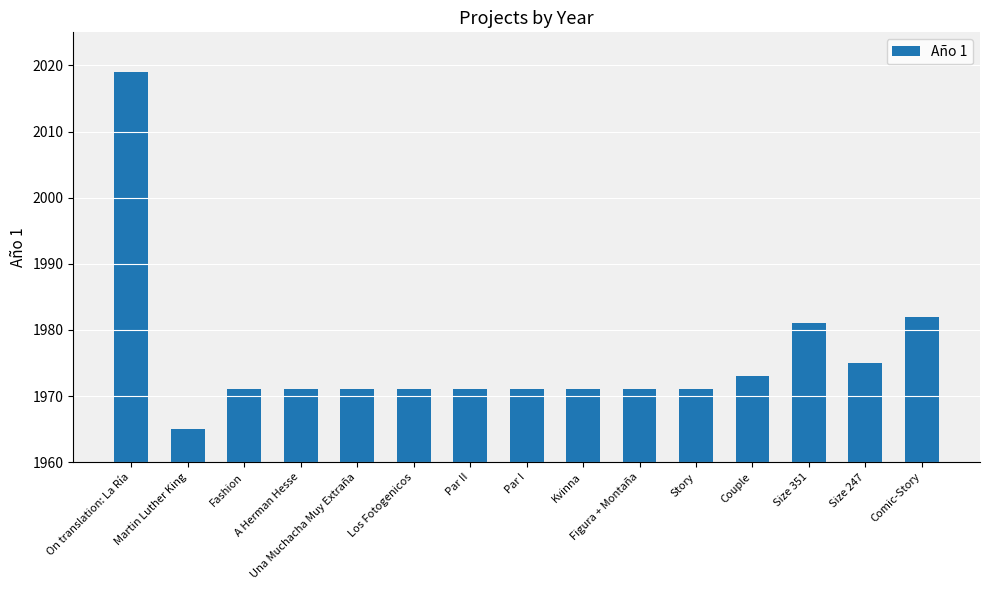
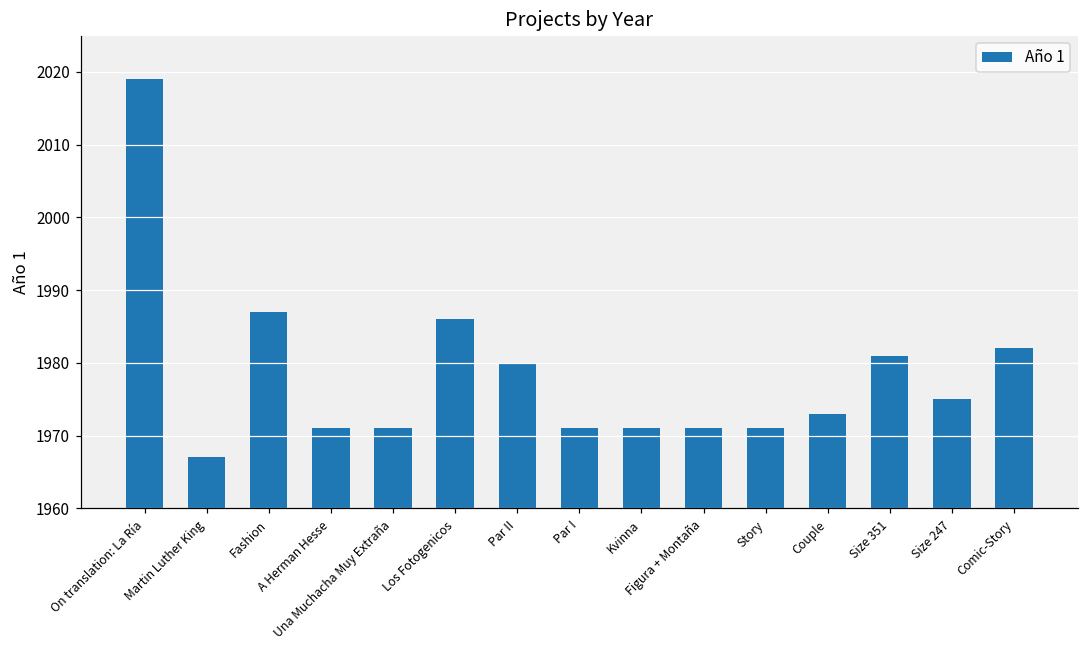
  {
    "On translation: La Ría": 2019,
-   "Martin Luther King": 1965,
-   "Fashion": 1971,
+   "Martin Luther King": 1967,
+   "Fashion": 1987,
    "A Herman Hesse": 1971,
    "Una Muchacha Muy Extraña": 1971,
-   "Los Fotogenicos": 1971,
-   "Par II": 1971,
+   "Los Fotogenicos": 1986,
+   "Par II": 1980,
    "Par I": 1971,
    "Kvinna": 1971,
    "Figura + Montaña": 1971,
    "Story": 1971,
    "Couple": 1973,
    "Size 351": 1981,
    "Size 247": 1975,
    "Comic-Story": 1982
  }
